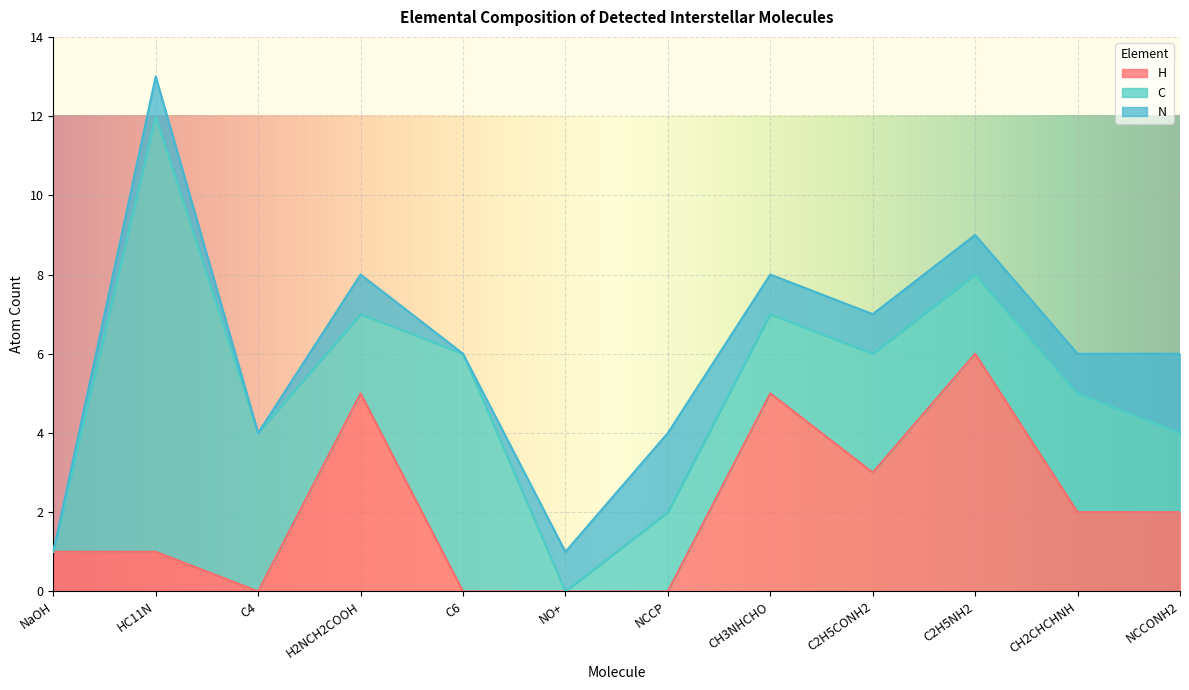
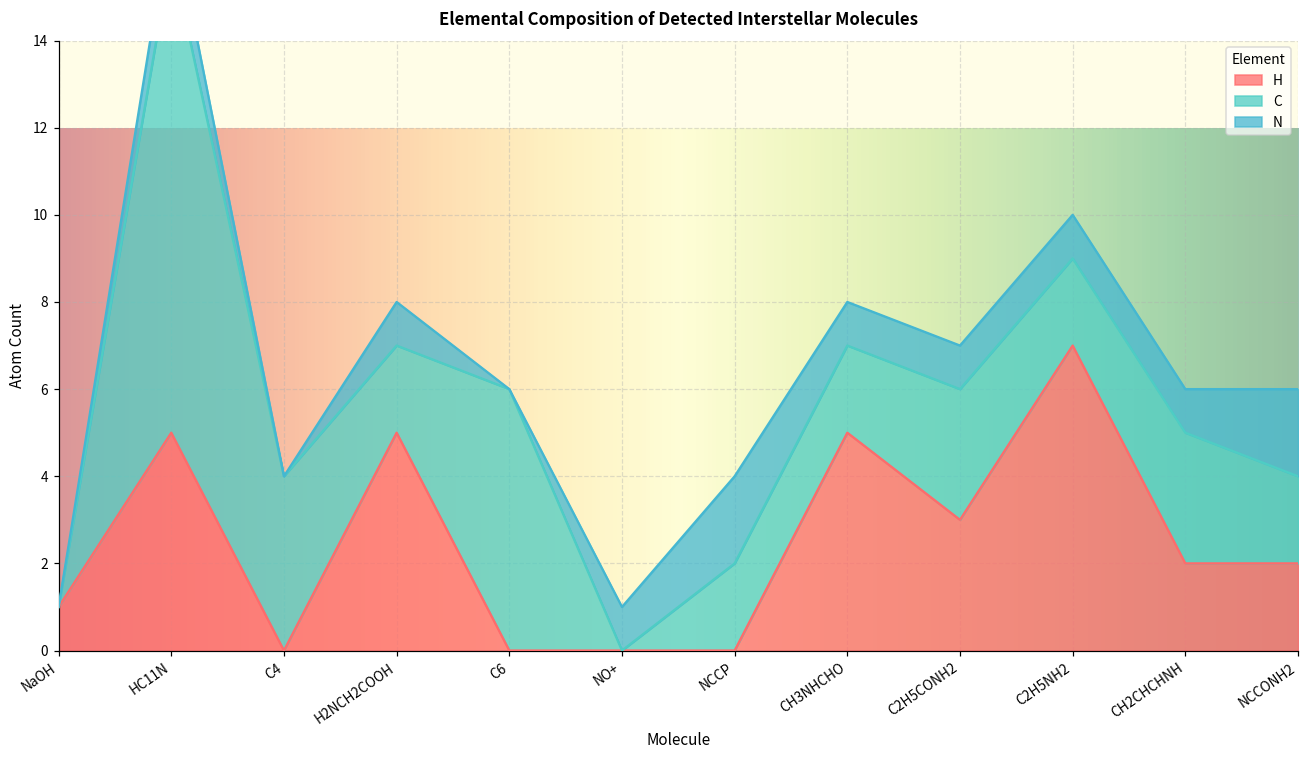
  {
    "H": {
-     "HC11N": 1,
+     "HC11N": 5,
      "C4": 0,
      "H2NCH2COOH": 5,
      "C6": 0,
      "NCCP": 0,
      "CH3NHCHO": 5,
      "C2H5CONH2": 3,
-     "C2H5NH2": 6,
+     "C2H5NH2": 7,
      "CH2CHCHNH": 2,
      "NCCONH2": 2
    }
  }
